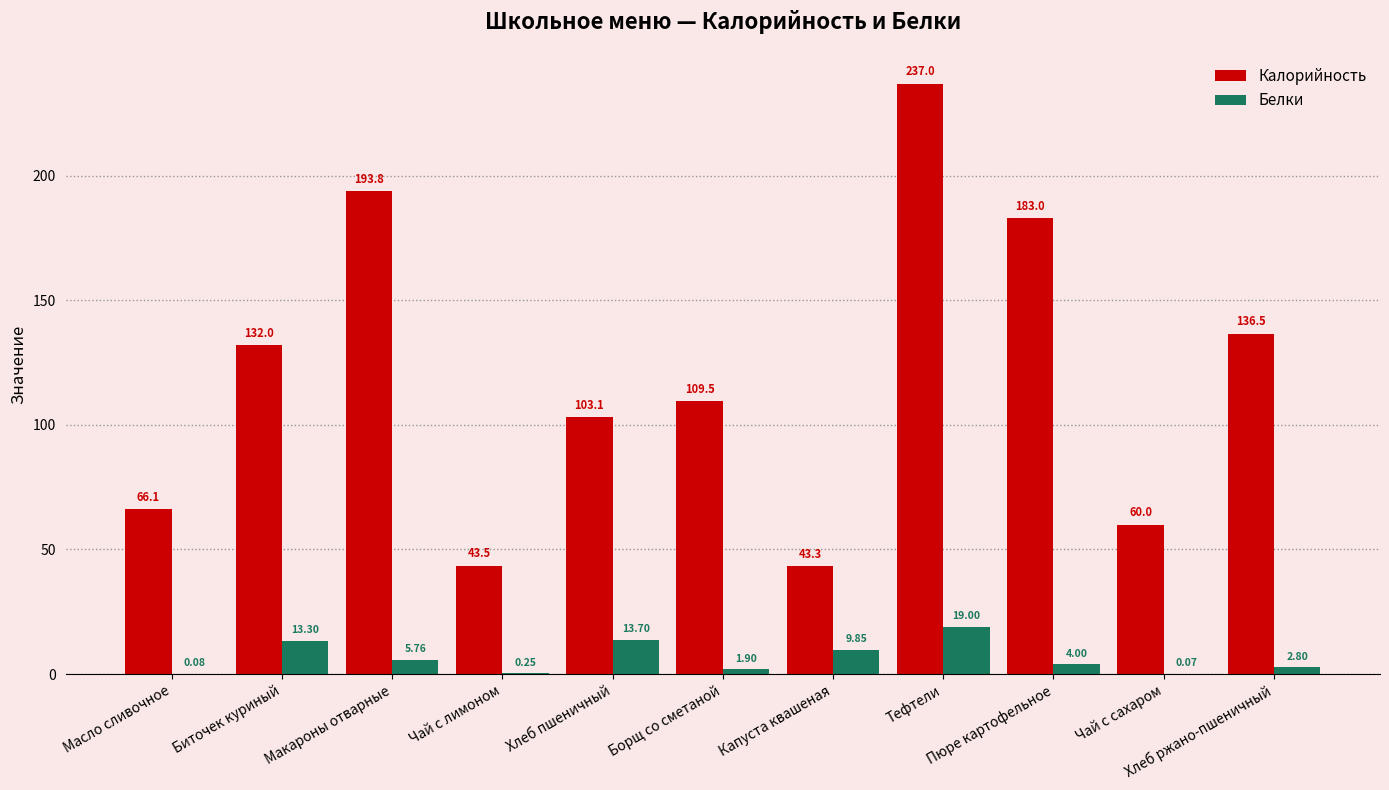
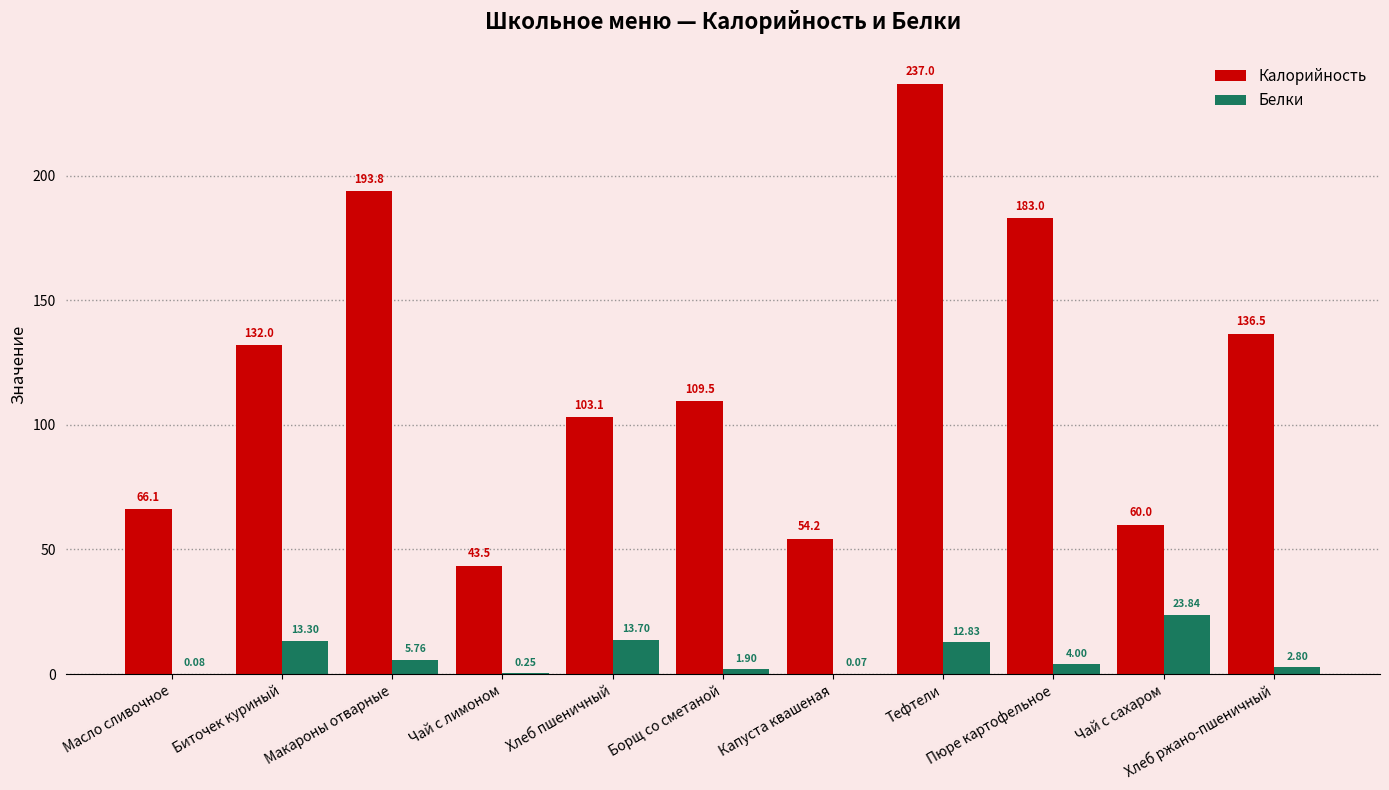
  {
    "Калорийность": {
      "Масло сливочное": 66.1,
      "Биточек куриный": 132.0,
      "Макароны отварные": 193.8,
      "Чай с лимоном": 43.5,
      "Хлеб пшеничный": 103.1,
      "Борщ со сметаной": 109.5,
-     "Капуста квашеная": 43.3,
+     "Капуста квашеная": 54.2,
      "Тефтели": 237.0,
      "Пюре картофельное": 183.0,
      "Чай с сахаром": 60.0,
      "Хлеб ржано-пшеничный": 136.5
    },
    "Белки": {
      "Масло сливочное": 0.08,
      "Биточек куриный": 13.30,
      "Макароны отварные": 5.76,
      "Чай с лимоном": 0.25,
      "Хлеб пшеничный": 13.70,
      "Борщ со сметаной": 1.90,
-     "Капуста квашеная": 9.85,
-     "Тефтели": 19.00,
+     "Капуста квашеная": 0.07,
+     "Тефтели": 12.83,
      "Пюре картофельное": 4.00,
-     "Чай с сахаром": 0.07,
+     "Чай с сахаром": 23.84,
      "Хлеб ржано-пшеничный": 2.80
    }
  }
